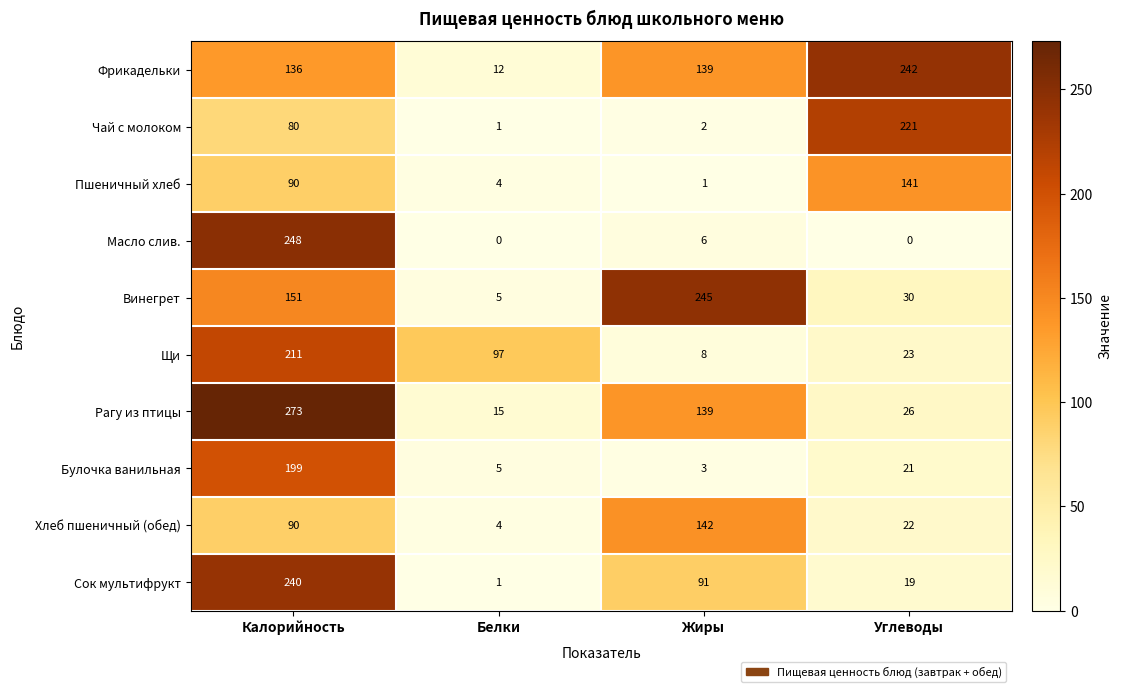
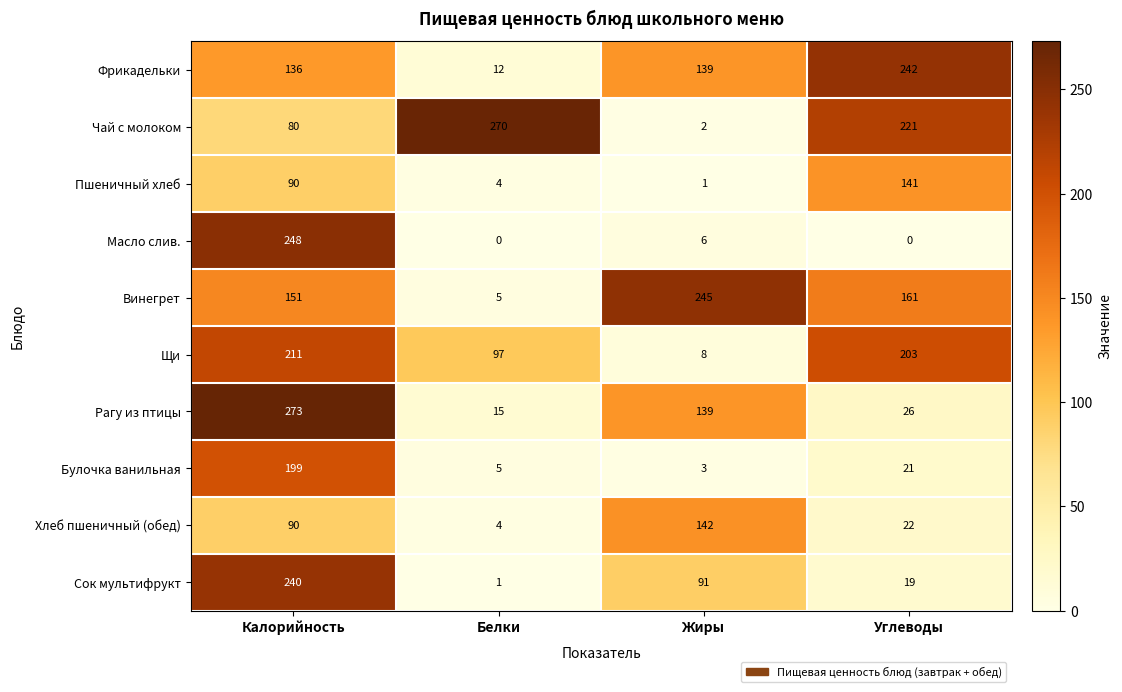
  {
    "Фрикадельки": {
      "Калорийность": 136,
      "Белки": 12,
      "Жиры": 139,
      "Углеводы": 242
    },
    "Чай с молоком": {
      "Калорийность": 80,
-     "Белки": 1,
+     "Белки": 270,
      "Жиры": 2,
      "Углеводы": 221
    },
    "Пшеничный хлеб": {
      "Калорийность": 90,
      "Белки": 4,
      "Жиры": 1,
      "Углеводы": 141
    },
    "Масло слив.": {
      "Калорийность": 248,
      "Белки": 0,
      "Жиры": 6,
      "Углеводы": 0
    },
    "Винегрет": {
      "Калорийность": 151,
      "Белки": 5,
      "Жиры": 245,
-     "Углеводы": 30
+     "Углеводы": 161
    },
    "Щи": {
      "Калорийность": 211,
      "Белки": 97,
      "Жиры": 8,
-     "Углеводы": 23
+     "Углеводы": 203
    },
    "Рагу из птицы": {
      "Калорийность": 273,
      "Белки": 15,
      "Жиры": 139,
      "Углеводы": 26
    },
    "Булочка ванильная": {
      "Калорийность": 199,
      "Белки": 5,
      "Жиры": 3,
      "Углеводы": 21
    },
    "Хлеб пшеничный (обед)": {
      "Калорийность": 90,
      "Белки": 4,
      "Жиры": 142,
      "Углеводы": 22
    },
    "Сок мультифрукт": {
      "Калорийность": 240,
      "Белки": 1,
      "Жиры": 91,
      "Углеводы": 19
    }
  }
